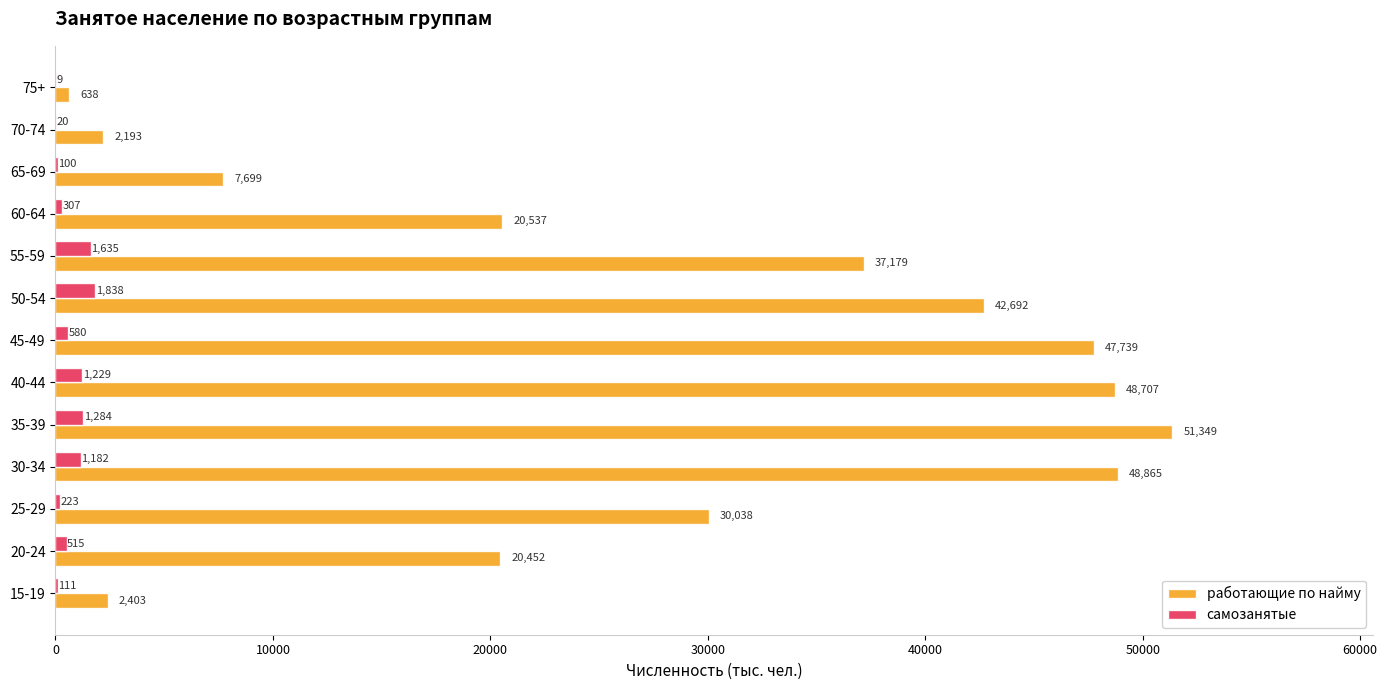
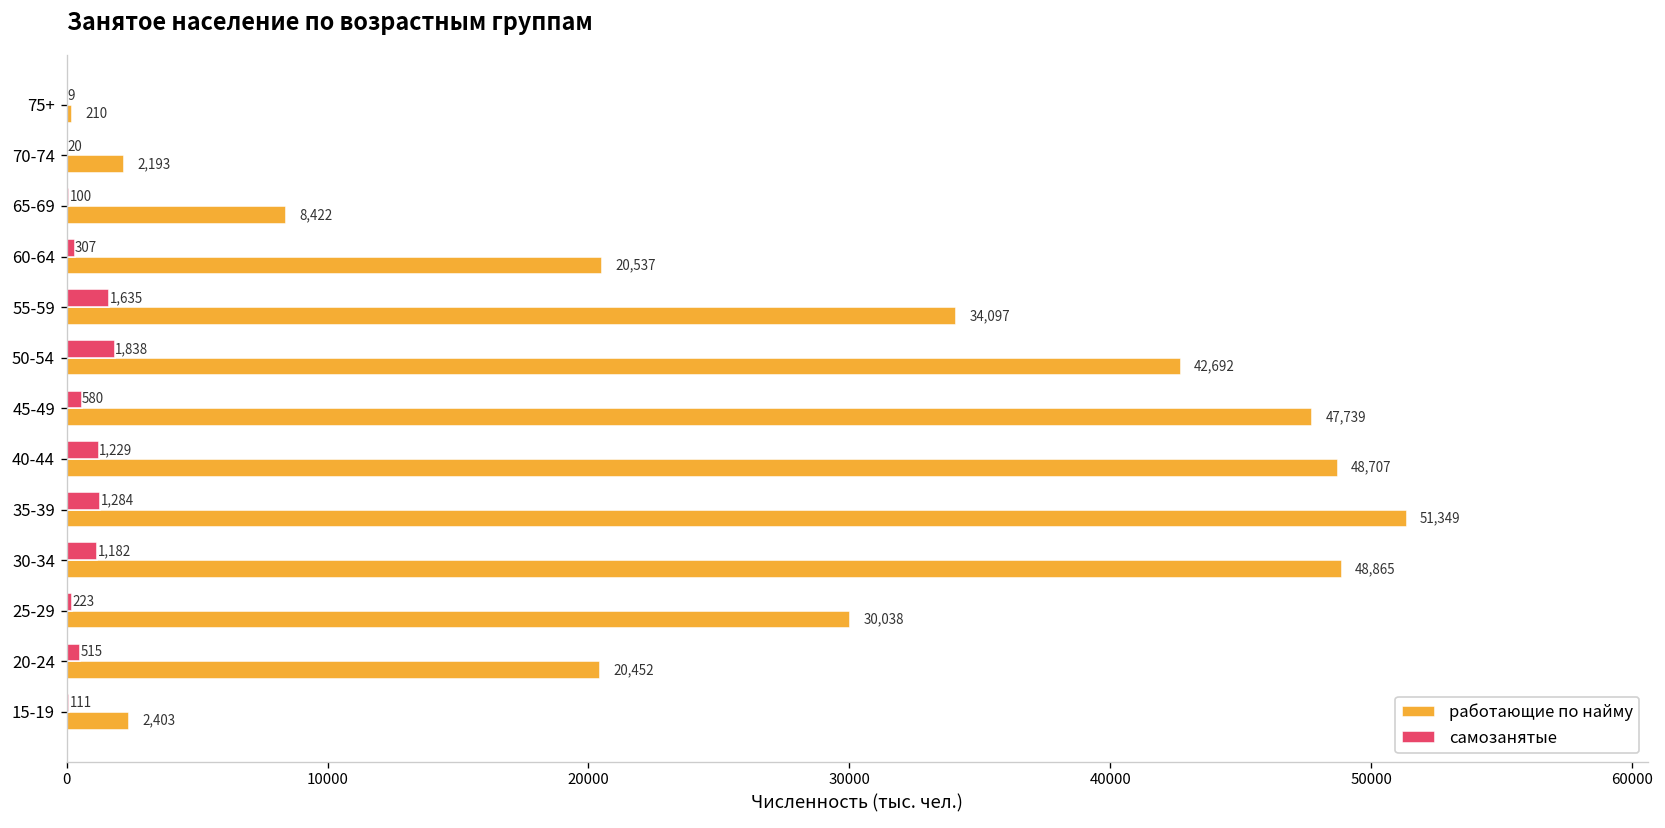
  {
    "работающие по найму": {
-     "75+": "638",
+     "75+": "210",
      "70-74": "2,193",
-     "65-69": "7,699",
+     "65-69": "8,422",
      "60-64": "20,537",
-     "55-59": "37,179",
+     "55-59": "34,097",
      "50-54": "42,692",
      "45-49": "47,739",
      "40-44": "48,707",
      "35-39": "51,349",
      "30-34": "48,865",
      "25-29": "30,038",
      "20-24": "20,452",
      "15-19": "2,403"
    },
    "самозанятые": {
      "75+": "9",
      "70-74": "20",
      "65-69": "100",
      "60-64": "307",
      "55-59": "1,635",
      "50-54": "1,838",
      "45-49": "580",
      "40-44": "1,229",
      "35-39": "1,284",
      "30-34": "1,182",
      "25-29": "223",
      "20-24": "515",
      "15-19": "111"
    }
  }
